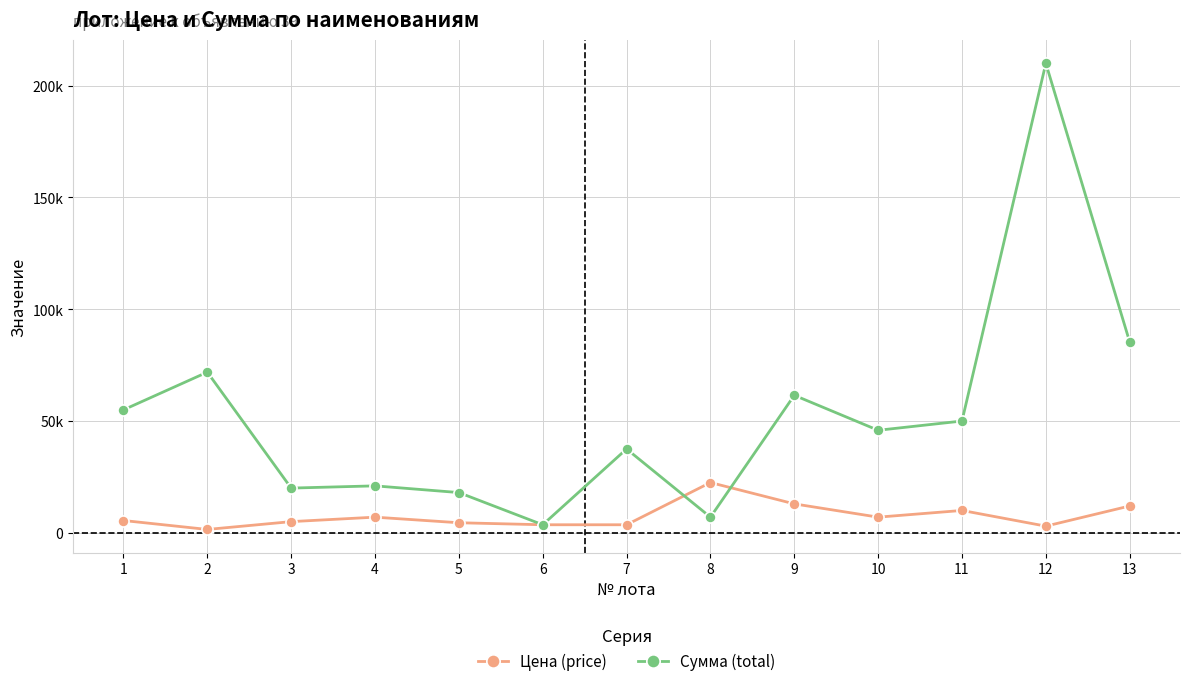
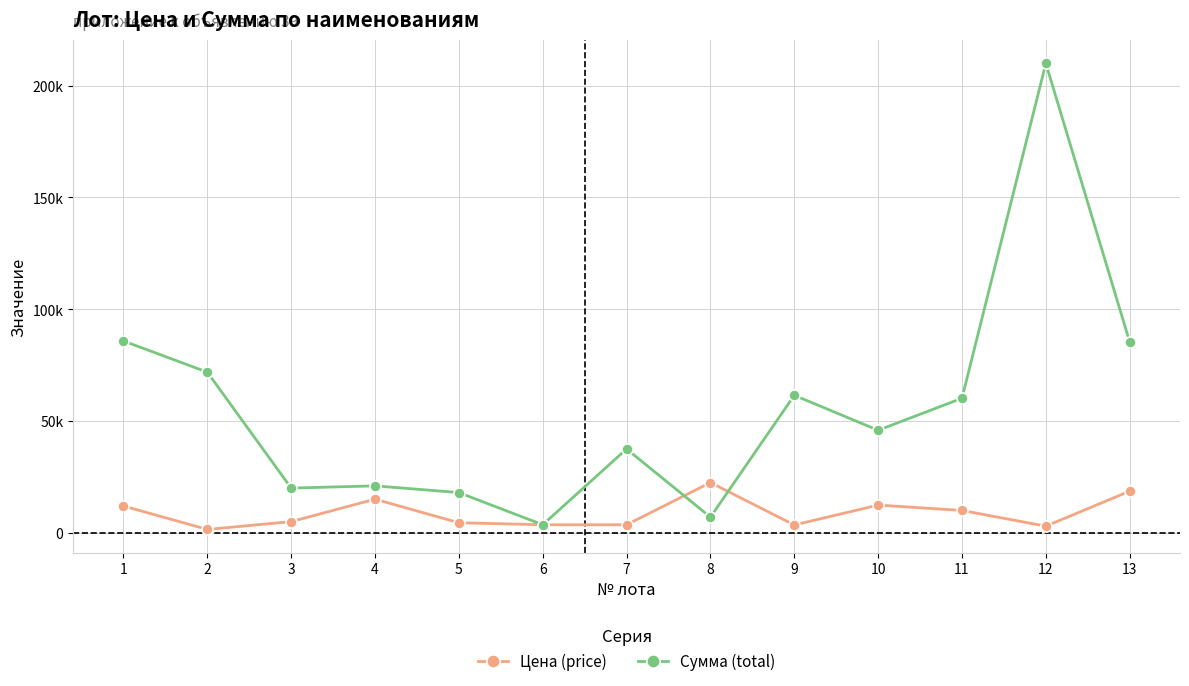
  {
    "Цена (price)": {
-     "1": 6000,
+     "1": 12000,
      "2": 2000,
      "3": 5000,
-     "4": 7000,
+     "4": 15000,
      "5": 5000,
      "7": 4000,
      "8": 22000,
-     "9": 13000,
-     "10": 7000,
+     "9": 4000,
+     "10": 12000,
      "11": 10000,
      "12": 3000,
-     "13": 12000
+     "13": 19000
    },
    "Сумма (total)": {
-     "1": 55000,
+     "1": 86000,
      "2": 72000,
      "3": 20000,
      "4": 21000,
      "5": 18000,
      "7": 38000,
      "8": 7000,
      "9": 62000,
      "10": 46000,
-     "11": 50000,
+     "11": 60000,
      "12": 210000,
      "13": 85000
    }
  }
